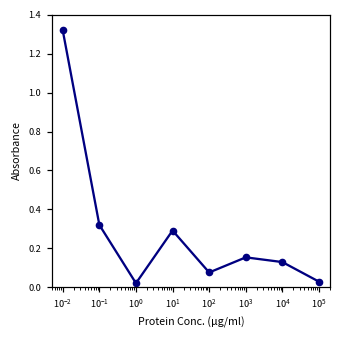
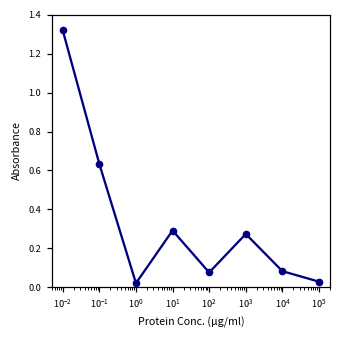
  {
    "10^-2": 1.32,
-   "10^-1": 0.32,
+   "10^-1": 0.63,
    "10^0": 0.02,
    "10^1": 0.29,
    "10^2": 0.08,
-   "10^3": 0.15,
-   "10^4": 0.13,
+   "10^3": 0.27,
+   "10^4": 0.08,
    "10^5": 0.03
  }
